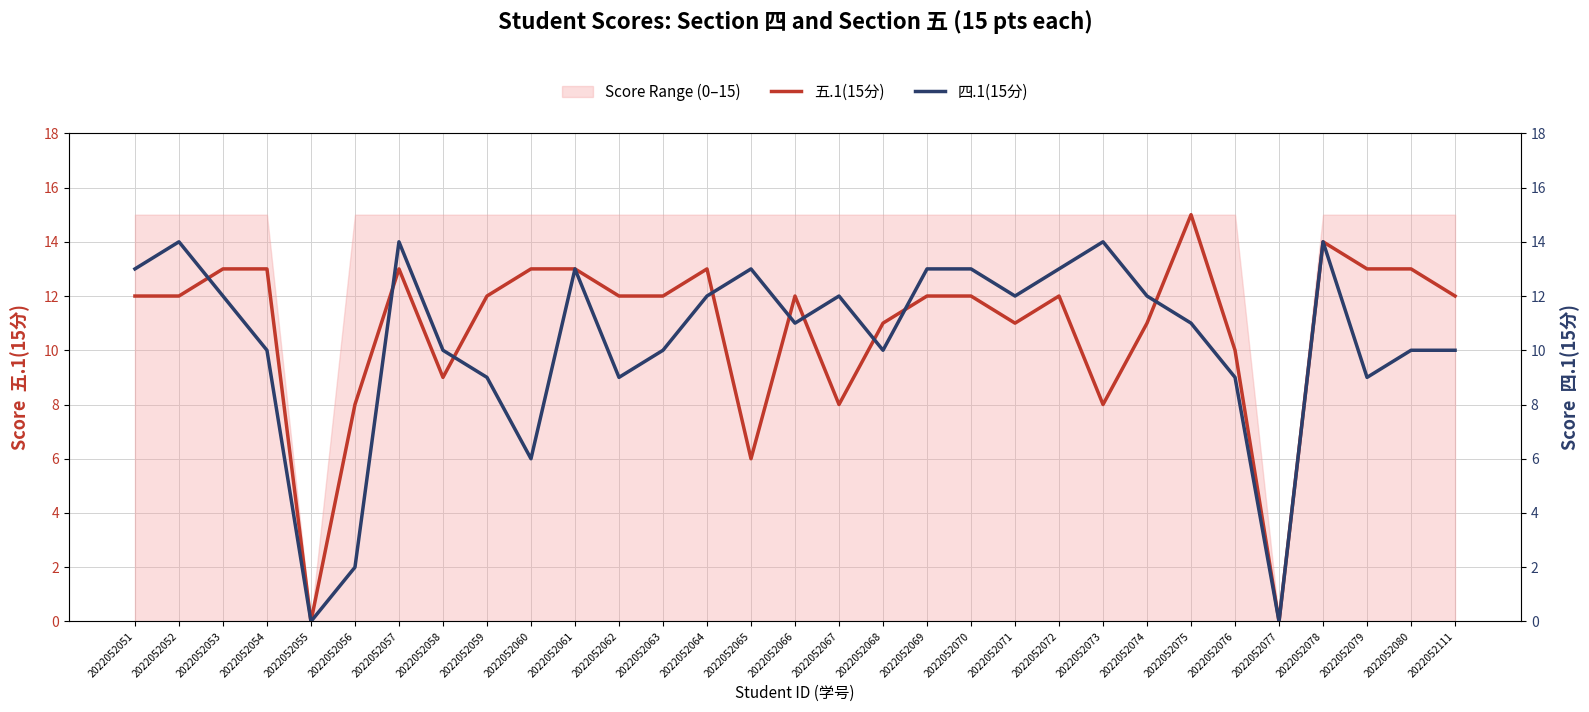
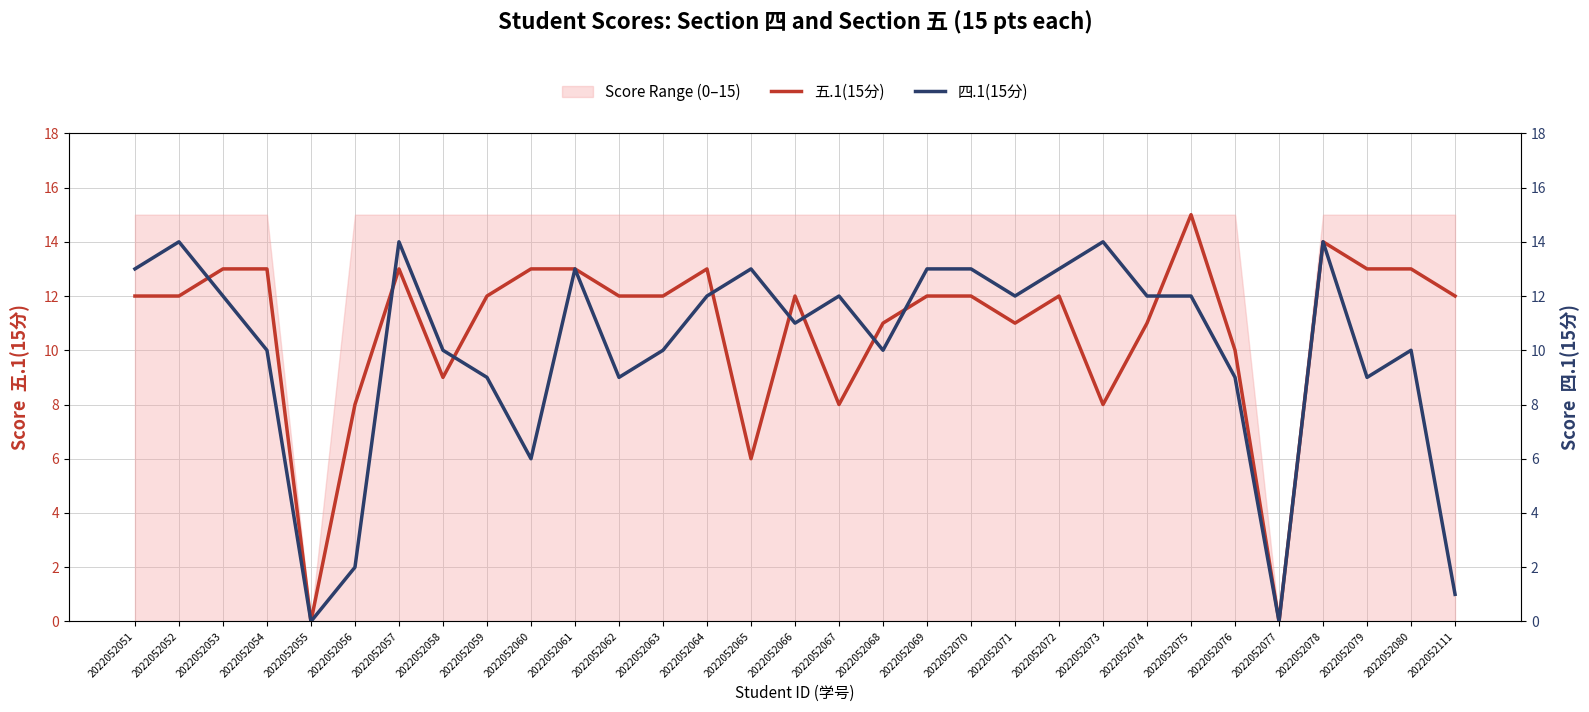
  {
    "五.1(15分)": {
      "2022052051": 12.0,
      "2022052052": 12.0,
      "2022052053": 13.0,
      "2022052054": 13.0,
      "2022052056": 8.0,
      "2022052057": 13.0,
      "2022052058": 9.0,
      "2022052059": 12.0,
      "2022052060": 13.0,
      "2022052061": 13.0,
      "2022052062": 12.0,
      "2022052063": 12.0,
      "2022052064": 13.0,
      "2022052065": 6.0,
      "2022052066": 12.0,
      "2022052067": 8.0,
      "2022052068": 11.0,
      "2022052069": 12.0,
      "2022052070": 12.0,
      "2022052071": 11.0,
      "2022052072": 12.0,
      "2022052073": 8.0,
      "2022052074": 11.0,
      "2022052076": 10.0,
      "2022052078": 14.0,
      "2022052079": 13.0,
      "2022052080": 13.0,
      "2022052111": 12.0
    },
    "Score Range (0–15)": {
      "2022052051": 15.0,
      "2022052052": 15.0,
      "2022052053": 15.0,
      "2022052054": 15.0,
      "2022052056": 15.0,
      "2022052057": 15.0,
      "2022052058": 15.0,
      "2022052059": 15.0,
      "2022052060": 15.0,
      "2022052061": 15.0,
      "2022052062": 15.0,
      "2022052063": 15.0,
      "2022052064": 15.0,
      "2022052065": 15.0,
      "2022052066": 15.0,
      "2022052067": 15.0,
      "2022052068": 15.0,
      "2022052069": 15.0,
      "2022052070": 15.0,
      "2022052071": 15.0,
      "2022052072": 15.0,
      "2022052073": 15.0,
      "2022052074": 15.0,
      "2022052076": 15.0,
      "2022052078": 15.0,
      "2022052079": 15.0,
      "2022052080": 15.0,
      "2022052111": 15.0
    },
    "四.1(15分)": {
      "2022052051": 13,
      "2022052052": 14,
      "2022052053": 12,
      "2022052054": 10,
      "2022052055": 0,
      "2022052056": 2,
      "2022052057": 14,
      "2022052058": 10,
      "2022052059": 9,
      "2022052060": 6,
      "2022052061": 13,
      "2022052062": 9,
      "2022052063": 10,
      "2022052064": 12,
      "2022052065": 13,
      "2022052066": 11,
      "2022052067": 12,
      "2022052068": 10,
      "2022052069": 13,
      "2022052070": 13,
      "2022052071": 12,
      "2022052072": 13,
      "2022052073": 14,
      "2022052074": 12,
-     "2022052075": 11,
+     "2022052075": 12,
      "2022052076": 9,
      "2022052077": 0,
      "2022052078": 14,
      "2022052079": 9,
      "2022052080": 10,
-     "2022052111": 10
+     "2022052111": 1
    }
  }
